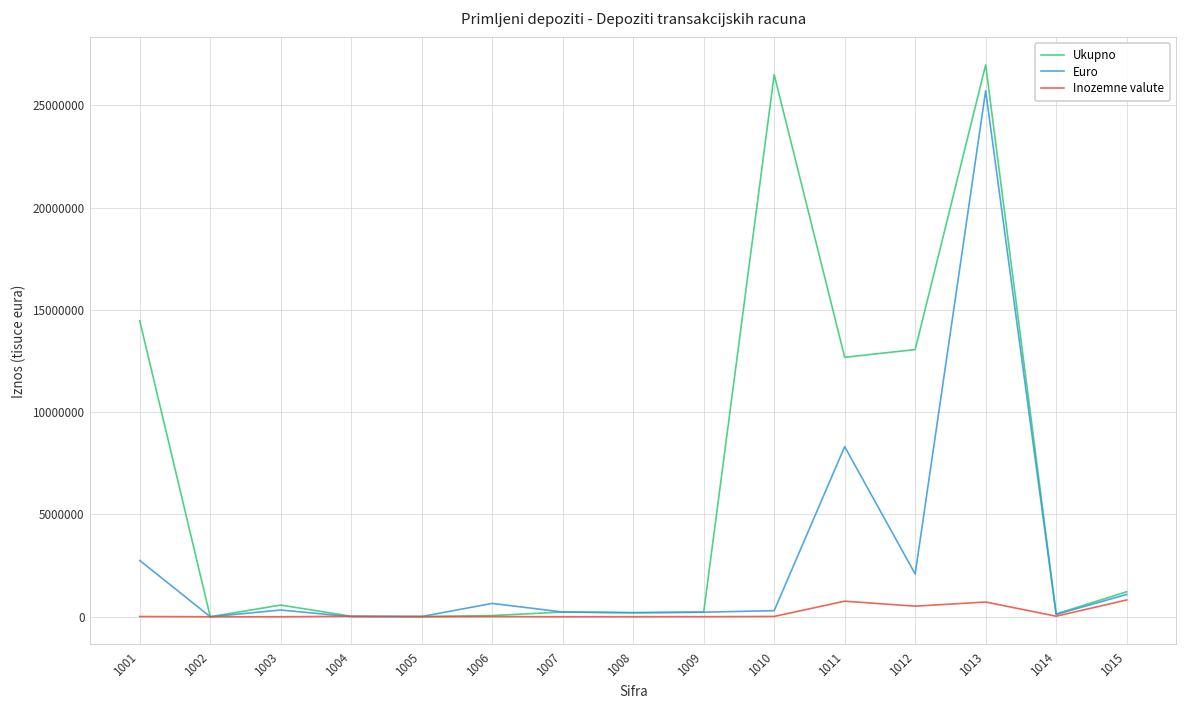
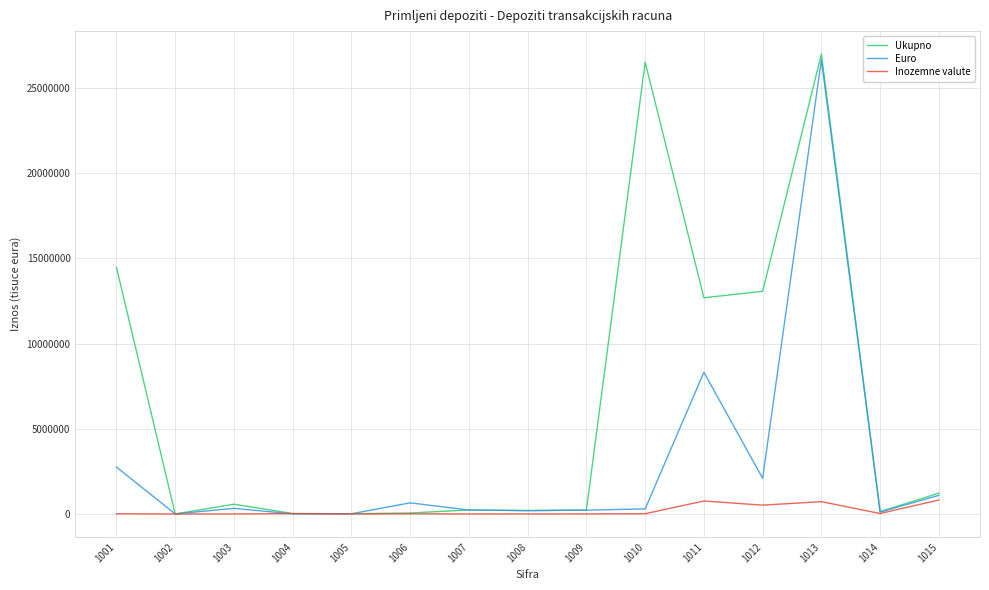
  {
    "Ukupno": {
      "1001": 14500000,
      "1003": 600000,
      "1010": 26500000,
      "1011": 12700000,
      "1012": 13100000,
      "1013": 27000000
    },
    "Euro": {
      "1001": 2800000,
      "1003": 300000,
      "1006": 700000,
      "1010": 300000,
      "1011": 8300000,
      "1012": 2100000,
-     "1013": 25700000
+     "1013": 26600000
    },
    "Inozemne valute": {
      "1001": 0,
      "1003": 0,
      "1007": 0,
      "1008": 0,
      "1009": 0,
      "1010": 0,
      "1011": 800000,
      "1012": 500000,
      "1013": 700000,
      "1015": 800000
    }
  }
